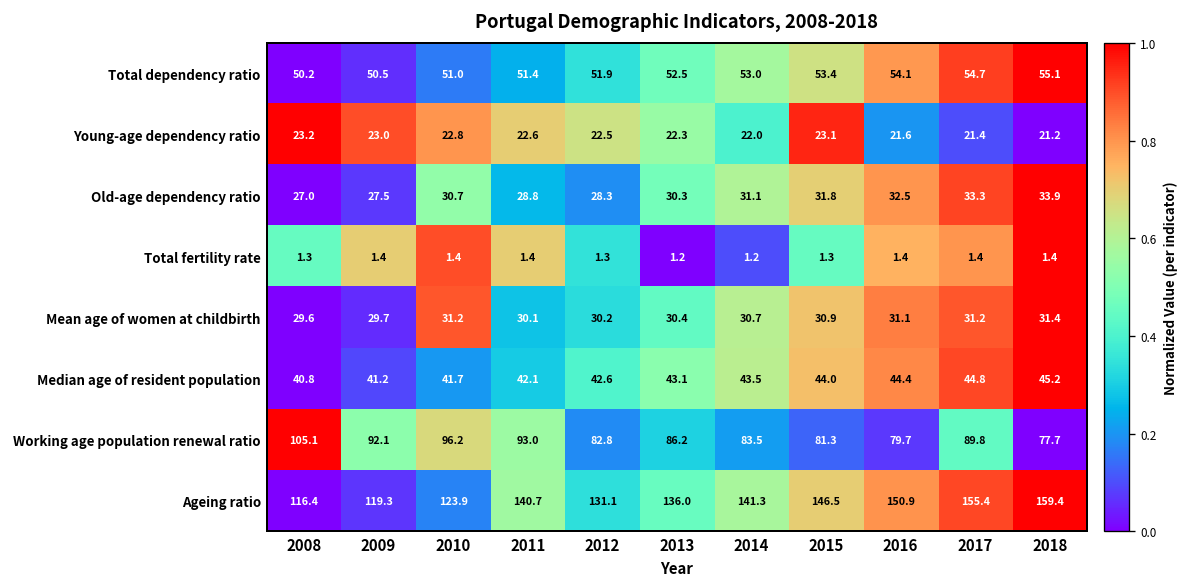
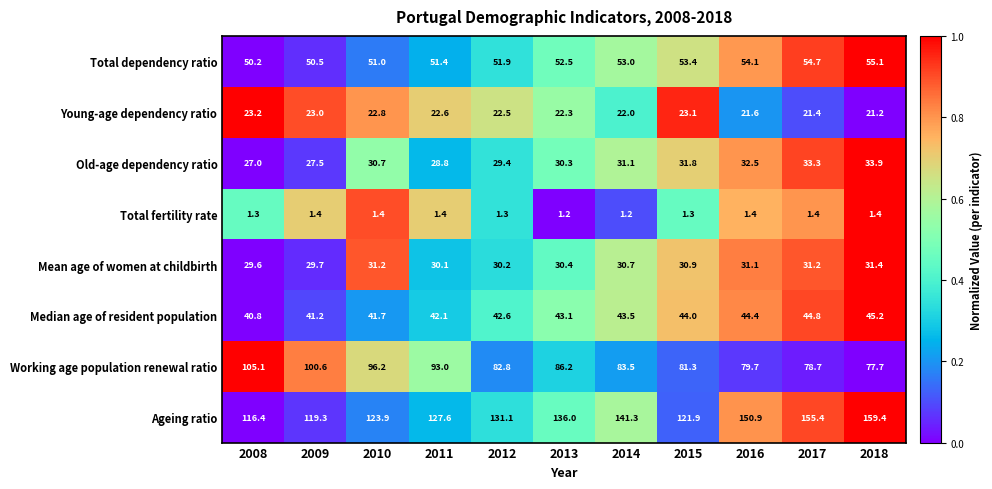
  {
    "Total dependency ratio": {
      "2008": 50.2,
      "2009": 50.5,
      "2010": 51.0,
      "2011": 51.4,
      "2012": 51.9,
      "2013": 52.5,
      "2014": 53.0,
      "2015": 53.4,
      "2016": 54.1,
      "2017": 54.7,
      "2018": 55.1
    },
    "Young-age dependency ratio": {
      "2008": 23.2,
      "2009": 23.0,
      "2010": 22.8,
      "2011": 22.6,
      "2012": 22.5,
      "2013": 22.3,
      "2014": 22.0,
      "2015": 23.1,
      "2016": 21.6,
      "2017": 21.4,
      "2018": 21.2
    },
    "Old-age dependency ratio": {
      "2008": 27.0,
      "2009": 27.5,
      "2010": 30.7,
      "2011": 28.8,
-     "2012": 28.3,
+     "2012": 29.4,
      "2013": 30.3,
      "2014": 31.1,
      "2015": 31.8,
      "2016": 32.5,
      "2017": 33.3,
      "2018": 33.9
    },
    "Total fertility rate": {
      "2008": 1.3,
      "2009": 1.4,
      "2010": 1.4,
      "2011": 1.4,
      "2012": 1.3,
      "2013": 1.2,
      "2014": 1.2,
      "2015": 1.3,
      "2016": 1.4,
      "2017": 1.4,
      "2018": 1.4
    },
    "Mean age of women at childbirth": {
      "2008": 29.6,
      "2009": 29.7,
      "2010": 31.2,
      "2011": 30.1,
      "2012": 30.2,
      "2013": 30.4,
      "2014": 30.7,
      "2015": 30.9,
      "2016": 31.1,
      "2017": 31.2,
      "2018": 31.4
    },
    "Median age of resident population": {
      "2008": 40.8,
      "2009": 41.2,
      "2010": 41.7,
      "2011": 42.1,
      "2012": 42.6,
      "2013": 43.1,
      "2014": 43.5,
      "2015": 44.0,
      "2016": 44.4,
      "2017": 44.8,
      "2018": 45.2
    },
    "Working age population renewal ratio": {
      "2008": 105.1,
-     "2009": 92.1,
+     "2009": 100.6,
      "2010": 96.2,
      "2011": 93.0,
      "2012": 82.8,
      "2013": 86.2,
      "2014": 83.5,
      "2015": 81.3,
      "2016": 79.7,
-     "2017": 89.8,
+     "2017": 78.7,
      "2018": 77.7
    },
    "Ageing ratio": {
      "2008": 116.4,
      "2009": 119.3,
      "2010": 123.9,
-     "2011": 140.7,
+     "2011": 127.6,
      "2012": 131.1,
      "2013": 136.0,
      "2014": 141.3,
-     "2015": 146.5,
+     "2015": 121.9,
      "2016": 150.9,
      "2017": 155.4,
      "2018": 159.4
    }
  }
